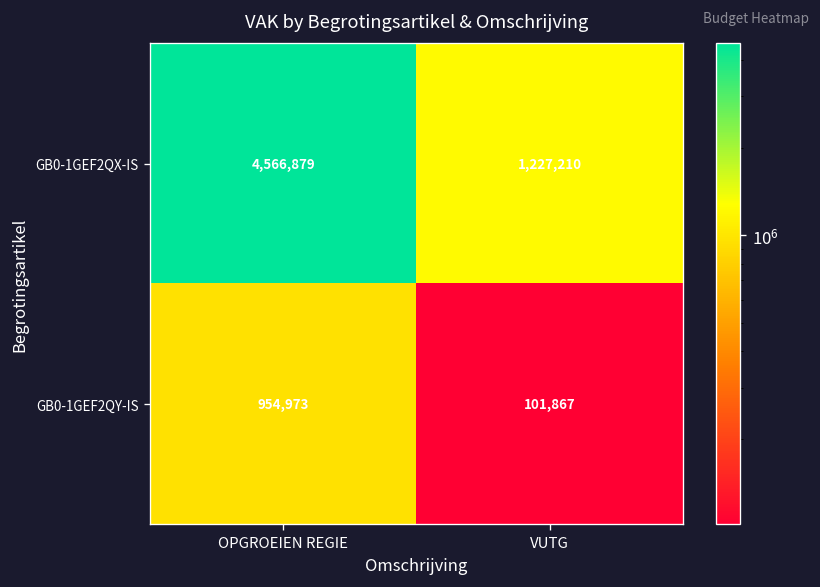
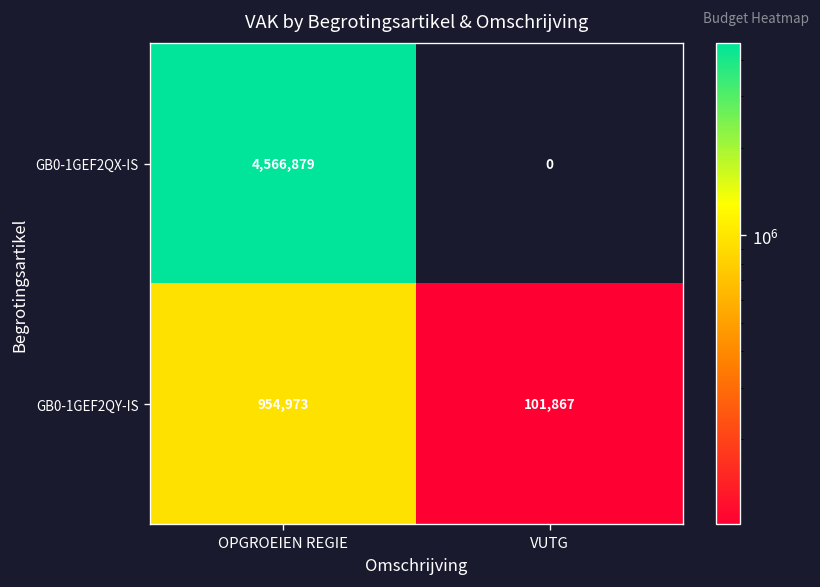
  {
    "GB0-1GEF2QX-IS": {
      "OPGROEIEN REGIE": "4,566,879",
-     "VUTG": "1,227,210"
+     "VUTG": "0"
    },
    "GB0-1GEF2QY-IS": {
      "OPGROEIEN REGIE": "954,973",
      "VUTG": "101,867"
    }
  }
